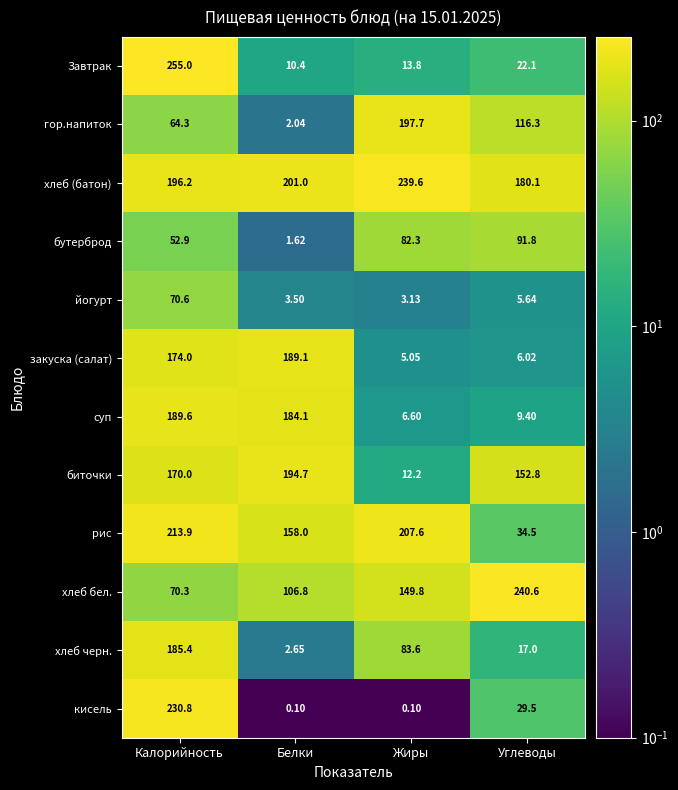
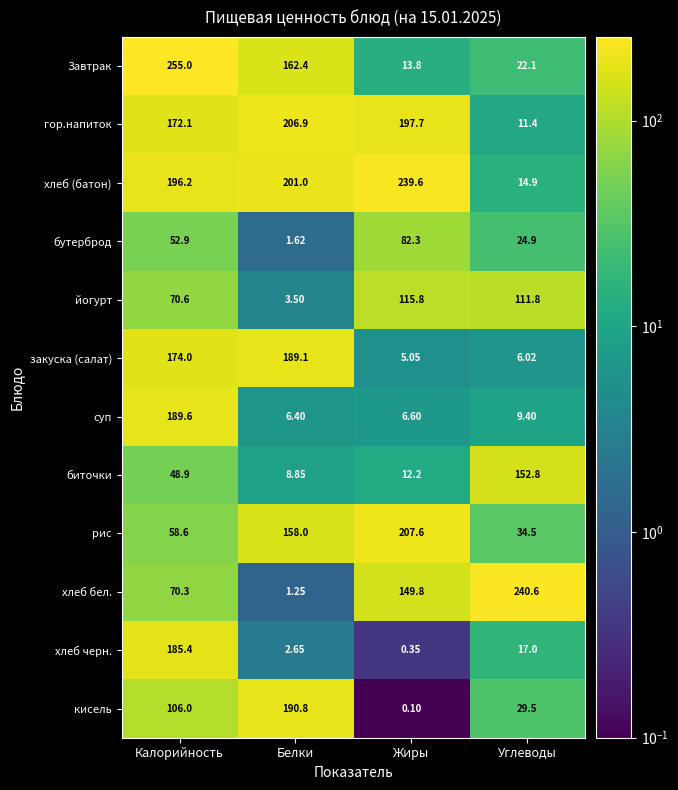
  {
    "Завтрак": {
-     "Белки": 10.4
+     "Белки": 162.4
    },
    "гор.напиток": {
-     "Калорийность": 64.3,
-     "Белки": 2.04,
-     "Углеводы": 116.3
+     "Калорийность": 172.1,
+     "Белки": 206.9,
+     "Углеводы": 11.4
    },
    "хлеб (батон)": {
-     "Углеводы": 180.1
+     "Углеводы": 14.9
    },
    "бутерброд": {
-     "Углеводы": 91.8
+     "Углеводы": 24.9
    },
    "йогурт": {
-     "Жиры": 3.13,
-     "Углеводы": 5.64
+     "Жиры": 115.8,
+     "Углеводы": 111.8
    },
    "суп": {
-     "Белки": 184.1
+     "Белки": 6.40
    },
    "биточки": {
-     "Калорийность": 170.0,
-     "Белки": 194.7
+     "Калорийность": 48.9,
+     "Белки": 8.85
    },
    "рис": {
-     "Калорийность": 213.9
+     "Калорийность": 58.6
    },
    "хлеб бел.": {
-     "Белки": 106.8
+     "Белки": 1.25
    },
    "хлеб черн.": {
-     "Жиры": 83.6
+     "Жиры": 0.35
    },
    "кисель": {
-     "Калорийность": 230.8,
-     "Белки": 0.10
+     "Калорийность": 106.0,
+     "Белки": 190.8
    }
  }
